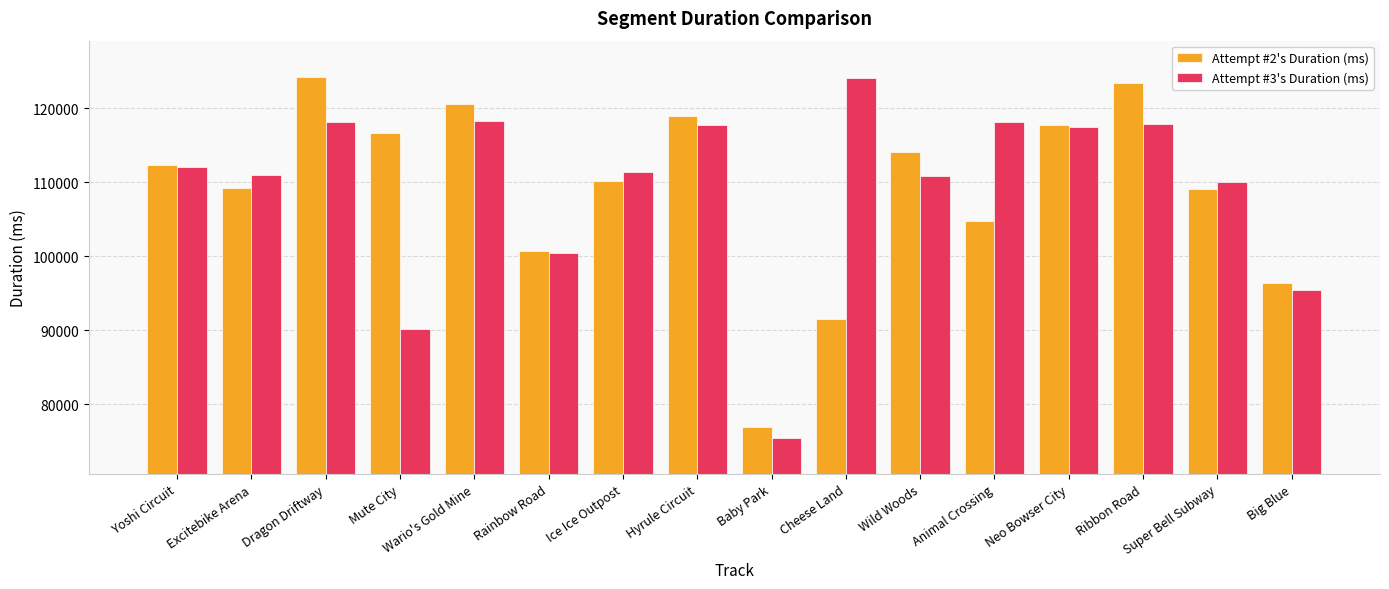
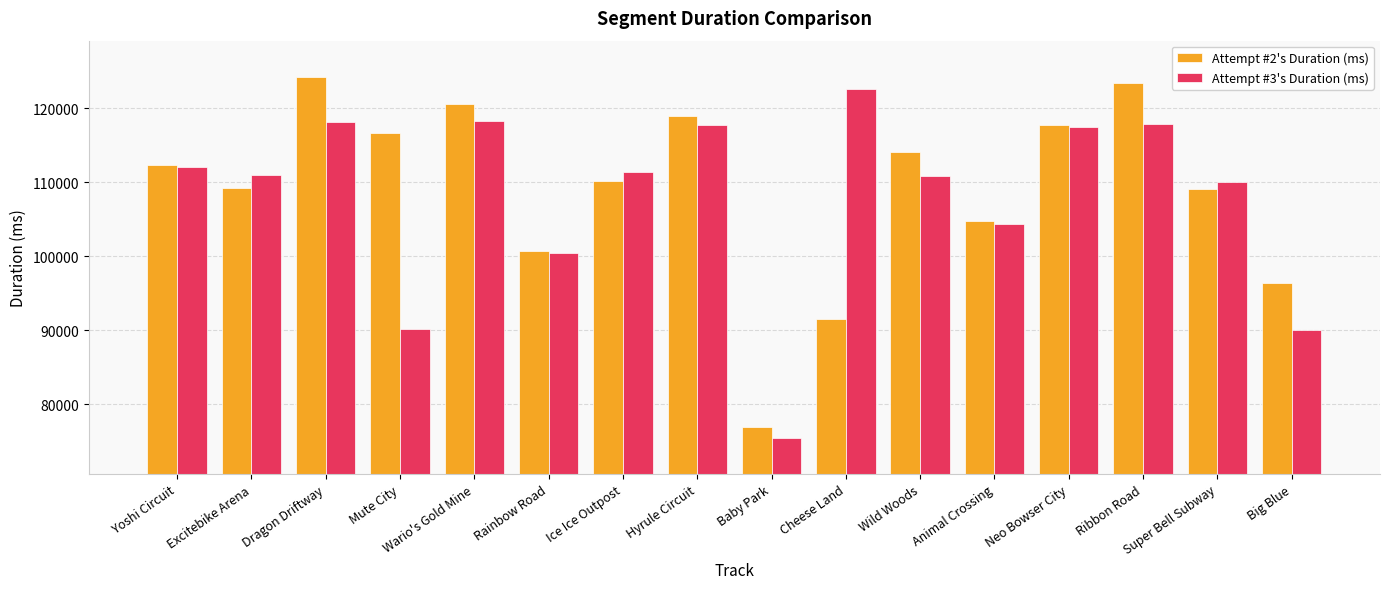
  {
    "Attempt #2's Duration (ms)": {
      "Yoshi Circuit": 112000,
      "Excitebike Arena": 109000,
      "Dragon Driftway": 124000,
      "Mute City": 117000,
      "Wario's Gold Mine": 121000,
      "Rainbow Road": 101000,
      "Ice Ice Outpost": 110000,
      "Hyrule Circuit": 119000,
      "Baby Park": 77000,
      "Cheese Land": 92000,
      "Wild Woods": 114000,
      "Animal Crossing": 105000,
      "Neo Bowser City": 118000,
      "Ribbon Road": 123000,
      "Super Bell Subway": 109000,
      "Big Blue": 96000
    },
    "Attempt #3's Duration (ms)": {
      "Yoshi Circuit": 112000,
      "Excitebike Arena": 111000,
      "Dragon Driftway": 118000,
      "Mute City": 90000,
      "Wario's Gold Mine": 118000,
      "Rainbow Road": 100000,
      "Ice Ice Outpost": 111000,
      "Hyrule Circuit": 118000,
      "Baby Park": 75000,
-     "Cheese Land": 124000,
+     "Cheese Land": 123000,
      "Wild Woods": 111000,
-     "Animal Crossing": 118000,
+     "Animal Crossing": 104000,
      "Neo Bowser City": 117000,
      "Ribbon Road": 118000,
      "Super Bell Subway": 110000,
-     "Big Blue": 95000
+     "Big Blue": 90000
    }
  }
